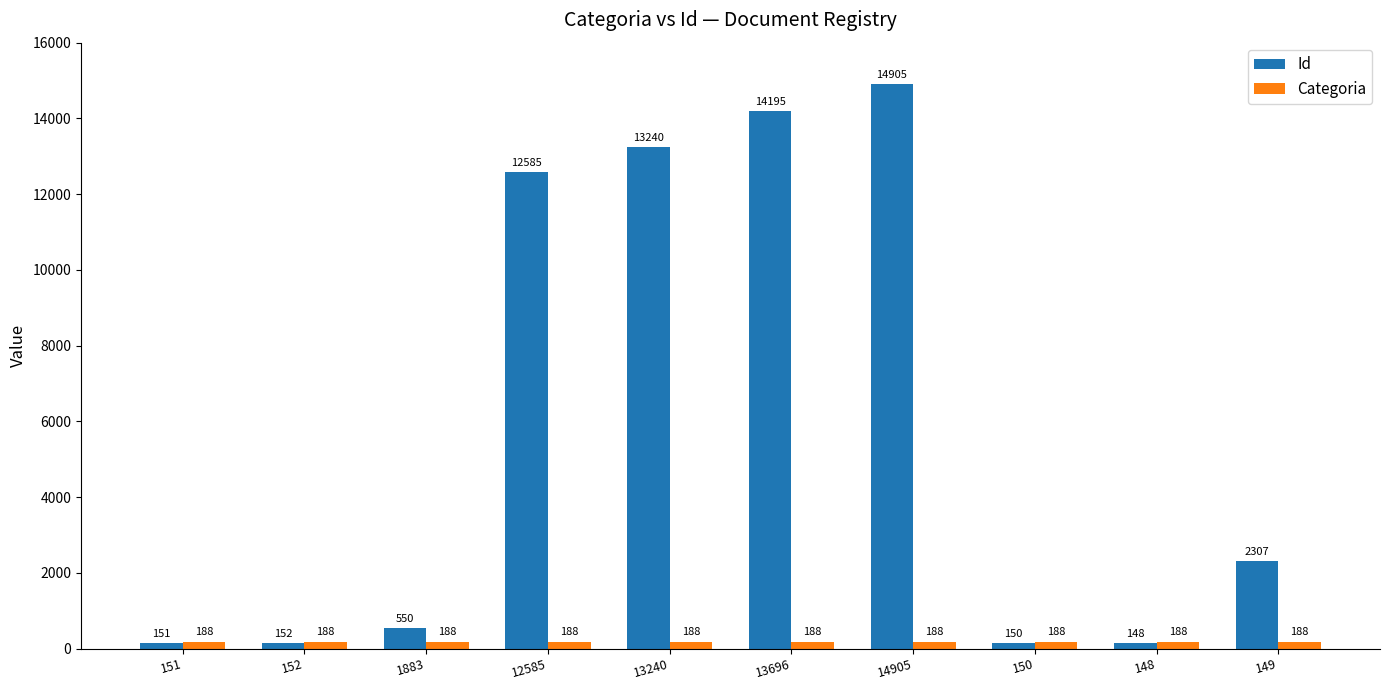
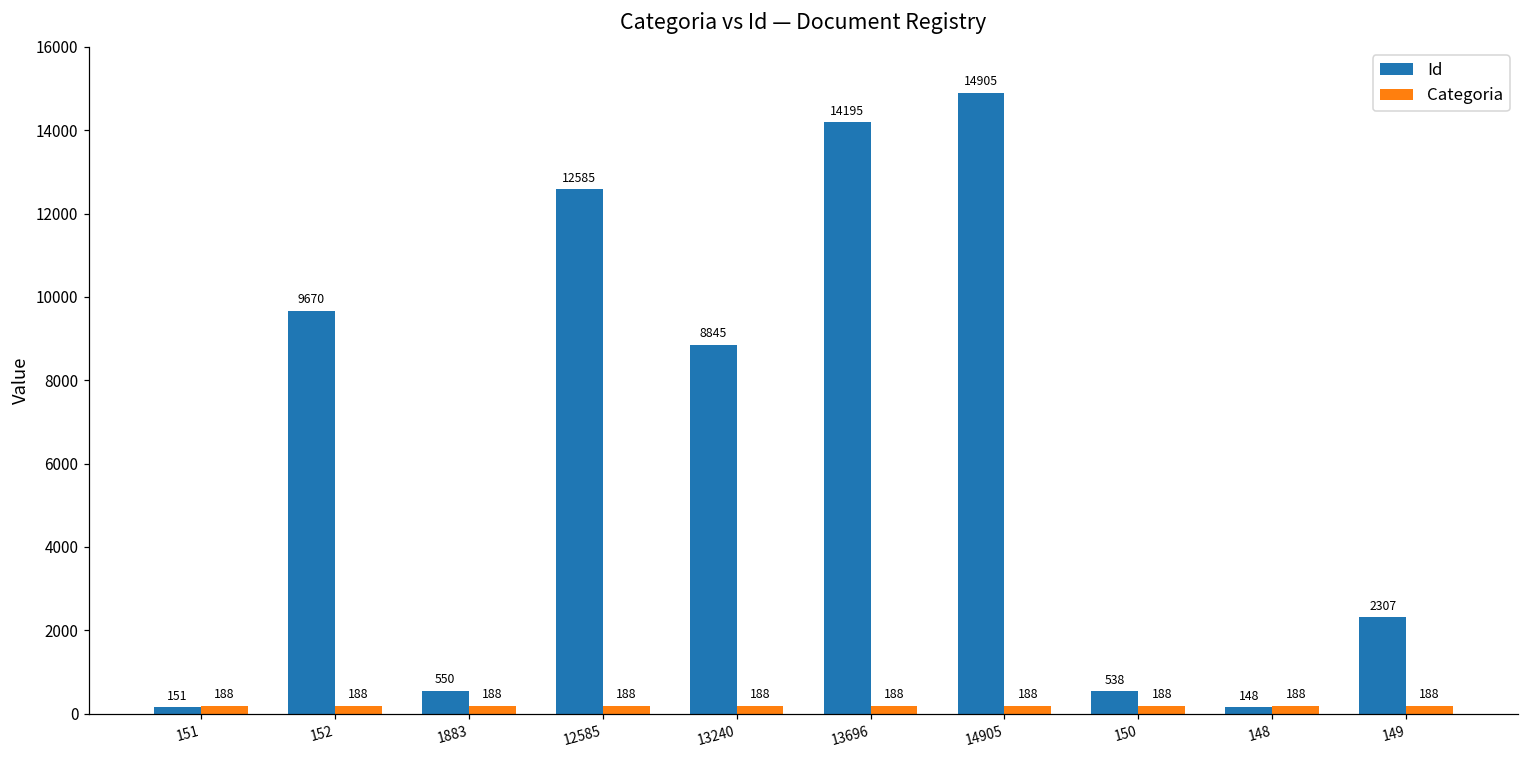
  {
    "Id": {
      "151": 151,
-     "152": 152,
+     "152": 9670,
      "1883": 550,
      "12585": 12585,
-     "13240": 13240,
+     "13240": 8845,
      "13696": 14195,
      "14905": 14905,
-     "150": 150,
+     "150": 538,
      "148": 148,
      "149": 2307
    },
    "Categoria": {
      "151": 188,
      "152": 188,
      "1883": 188,
      "12585": 188,
      "13240": 188,
      "13696": 188,
      "14905": 188,
      "150": 188,
      "148": 188,
      "149": 188
    }
  }
